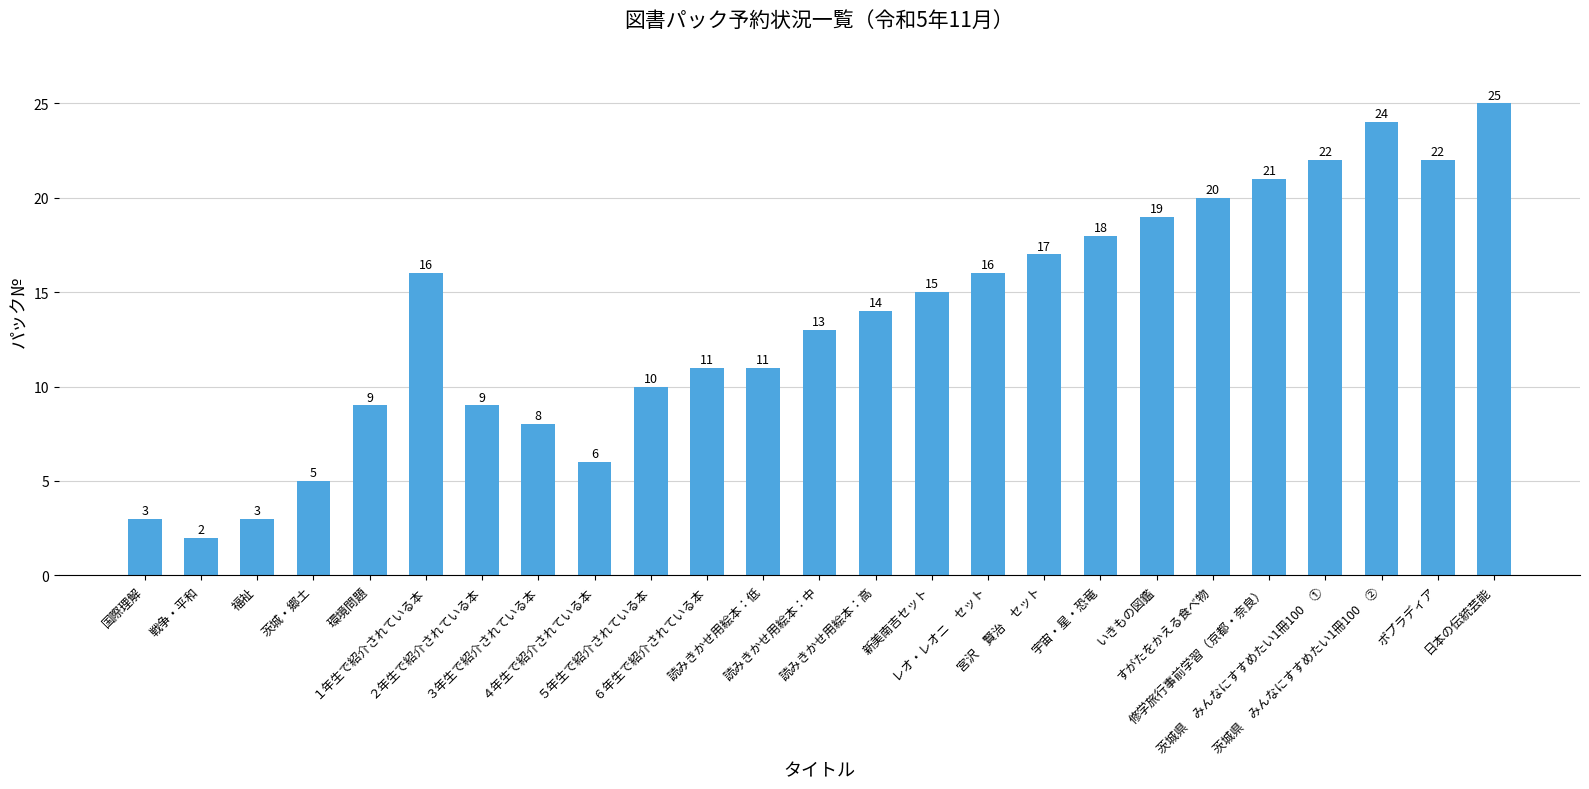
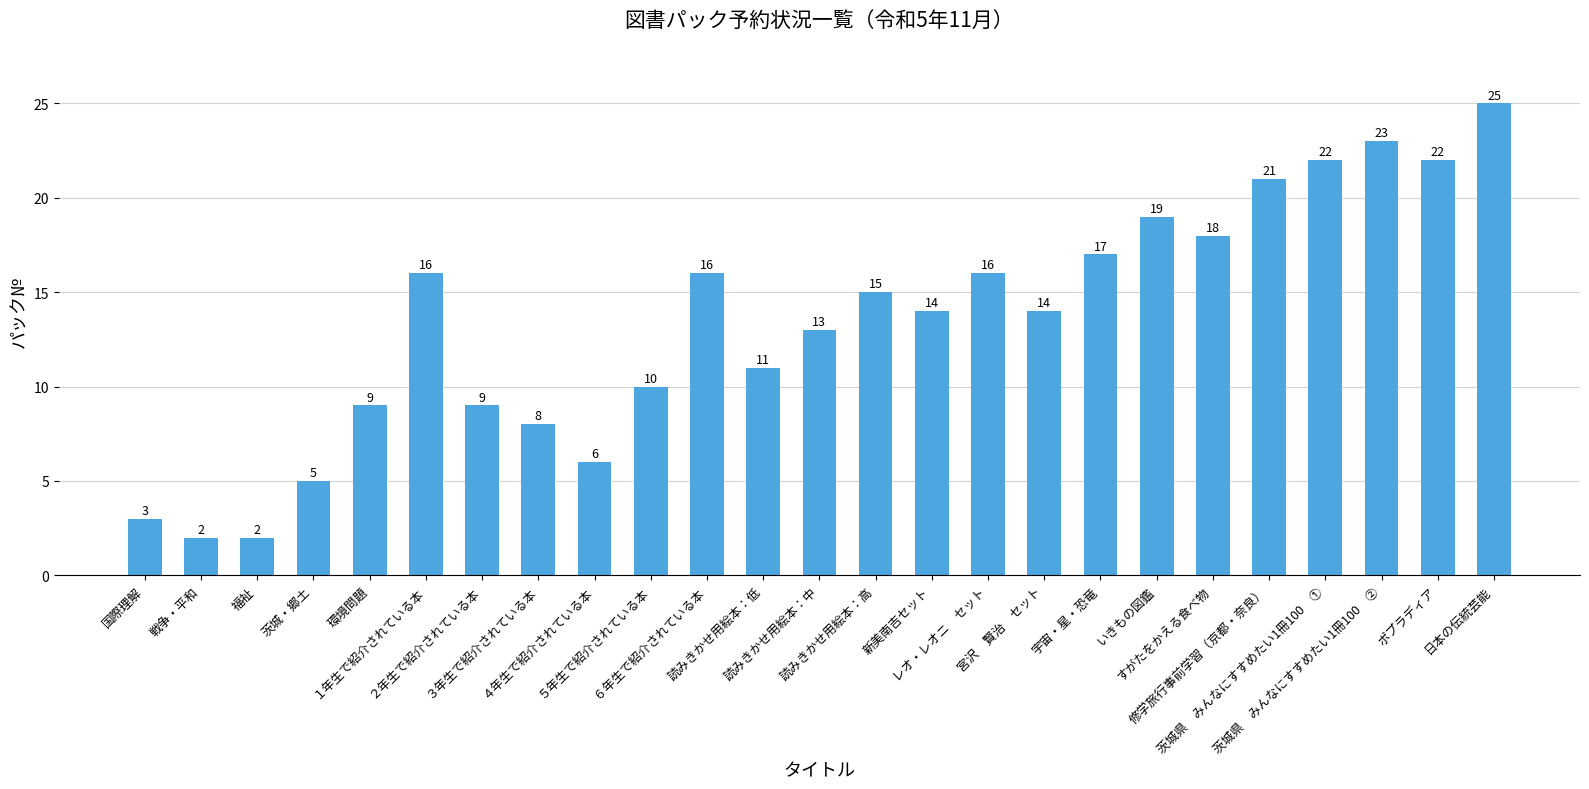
  {
    "国際理解": 3,
    "戦争・平和": 2,
-   "福祉": 3,
+   "福祉": 2,
    "茨城・郷土": 5,
    "環境問題": 9,
    "１年生で紹介されている本": 16,
    "２年生で紹介されている本": 9,
    "３年生で紹介されている本": 8,
    "４年生で紹介されている本": 6,
    "５年生で紹介されている本": 10,
-   "６年生で紹介されている本": 11,
+   "６年生で紹介されている本": 16,
    "読みきかせ用絵本：低": 11,
    "読みきかせ用絵本：中": 13,
-   "読みきかせ用絵本：高": 14,
-   "新美南吉セット": 15,
+   "読みきかせ用絵本：高": 15,
+   "新美南吉セット": 14,
    "レオ・レオニ セット": 16,
-   "宮沢 賢治 セット": 17,
-   "宇宙・星・恐竜": 18,
+   "宮沢 賢治 セット": 14,
+   "宇宙・星・恐竜": 17,
    "いきもの図鑑": 19,
-   "すがたをかえる食べ物": 20,
+   "すがたをかえる食べ物": 18,
    "修学旅行事前学習（京都・奈良）": 21,
    "茨城県 みんなにすすめたい1冊100 ①": 22,
-   "茨城県 みんなにすすめたい1冊100 ②": 24,
+   "茨城県 みんなにすすめたい1冊100 ②": 23,
    "ポプラディア": 22,
    "日本の伝統芸能": 25
  }
